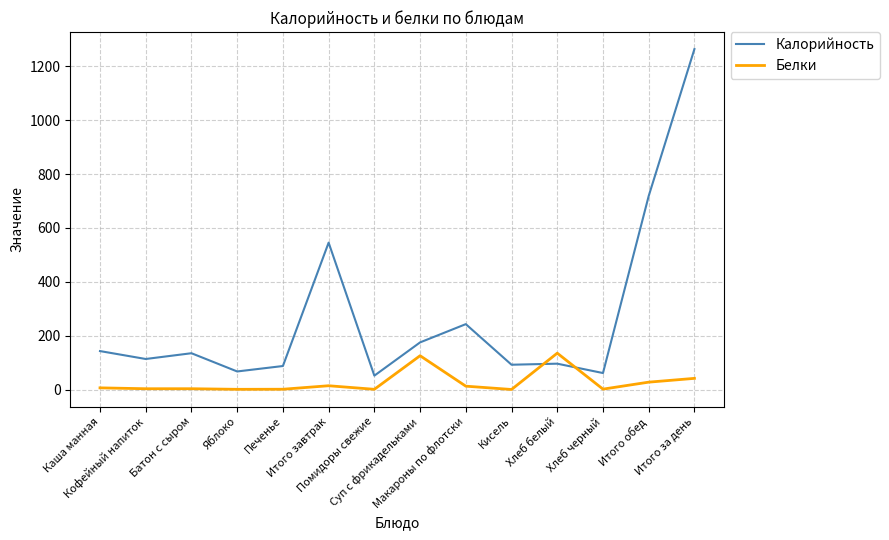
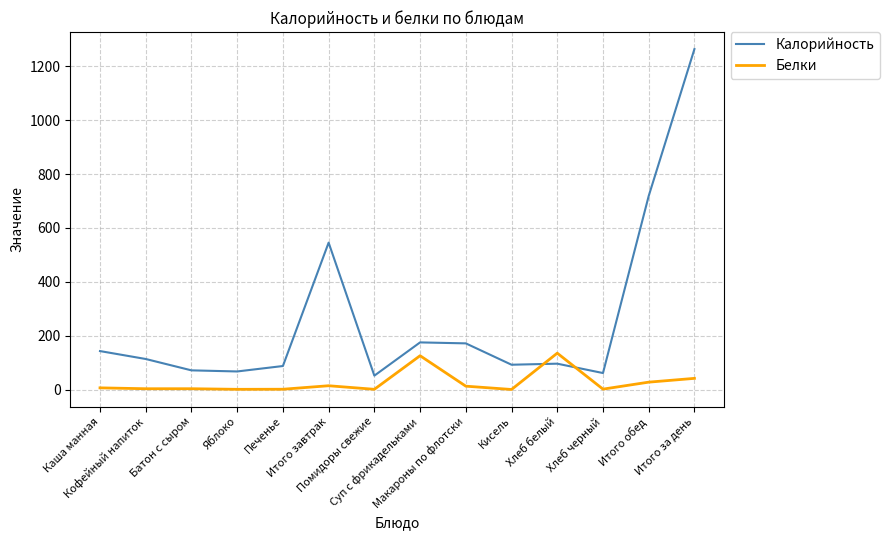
  {
    "Калорийность": {
      "Каша манная": 140,
      "Кофейный напиток": 110,
-     "Батон с сыром": 130,
+     "Батон с сыром": 70,
      "Яблоко": 70,
      "Печенье": 90,
      "Итого завтрак": 550,
      "Помидоры свежие": 50,
      "Суп с фрикадельками": 180,
-     "Макароны по флотски": 240,
+     "Макароны по флотски": 170,
      "Кисель": 90,
      "Хлеб белый": 100,
      "Хлеб черный": 60,
      "Итого обед": 720,
      "Итого за день": 1260
    },
    "Белки": {
      "Каша манная": 10,
      "Кофейный напиток": 0,
      "Батон с сыром": 0,
      "Яблоко": 0,
      "Печенье": 0,
      "Итого завтрак": 10,
      "Помидоры свежие": 0,
      "Суп с фрикадельками": 130,
      "Макароны по флотски": 10,
      "Кисель": 0,
      "Хлеб белый": 140,
      "Хлеб черный": 0,
      "Итого обед": 30,
      "Итого за день": 40
    }
  }
